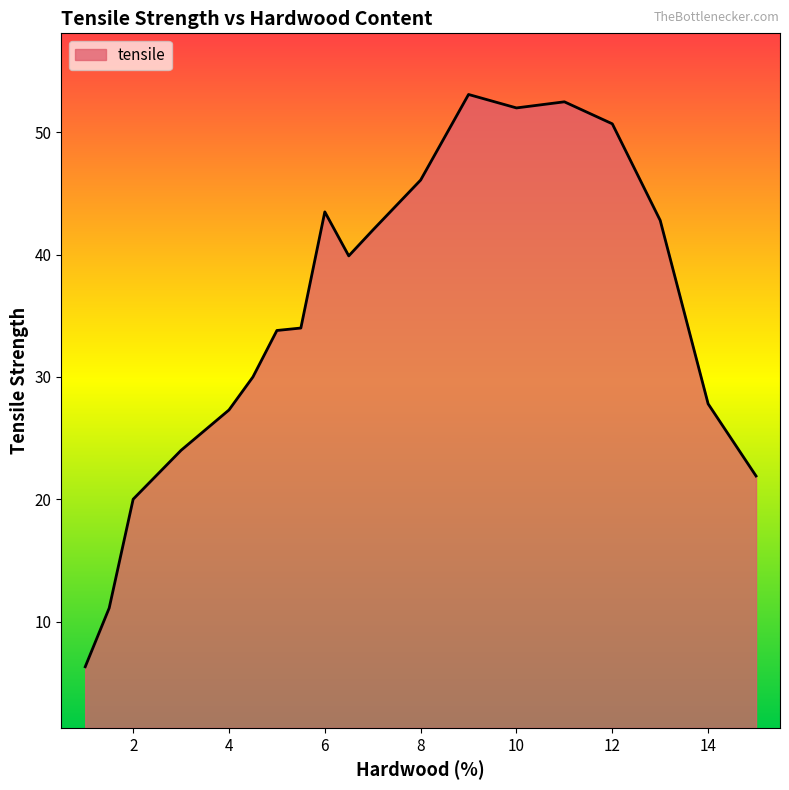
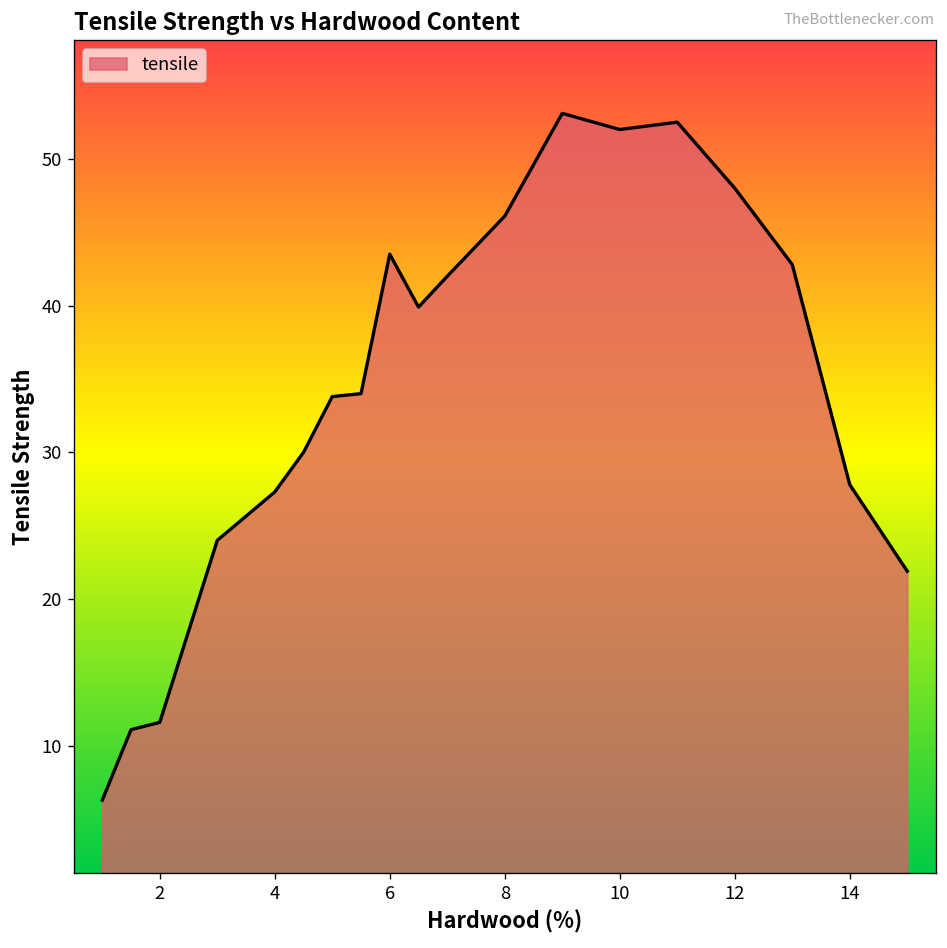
  {
-   "2": 20.0,
+   "2": 11.6,
    "4": 27.3,
    "6": 43.5,
    "8": 46.1,
    "10": 52.0,
-   "12": 50.7,
+   "12": 48.0,
    "14": 27.8
  }
